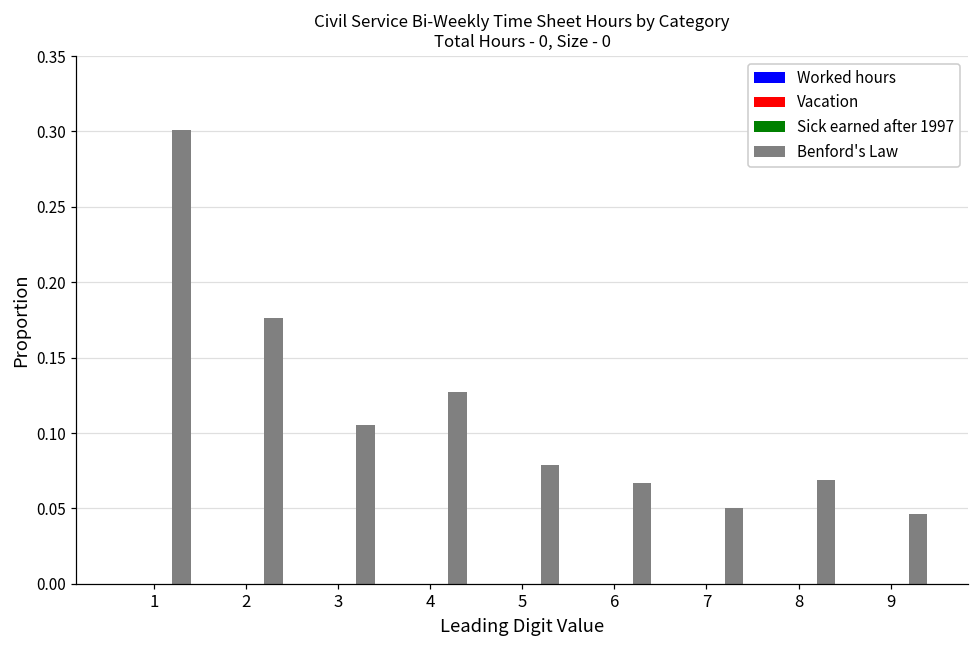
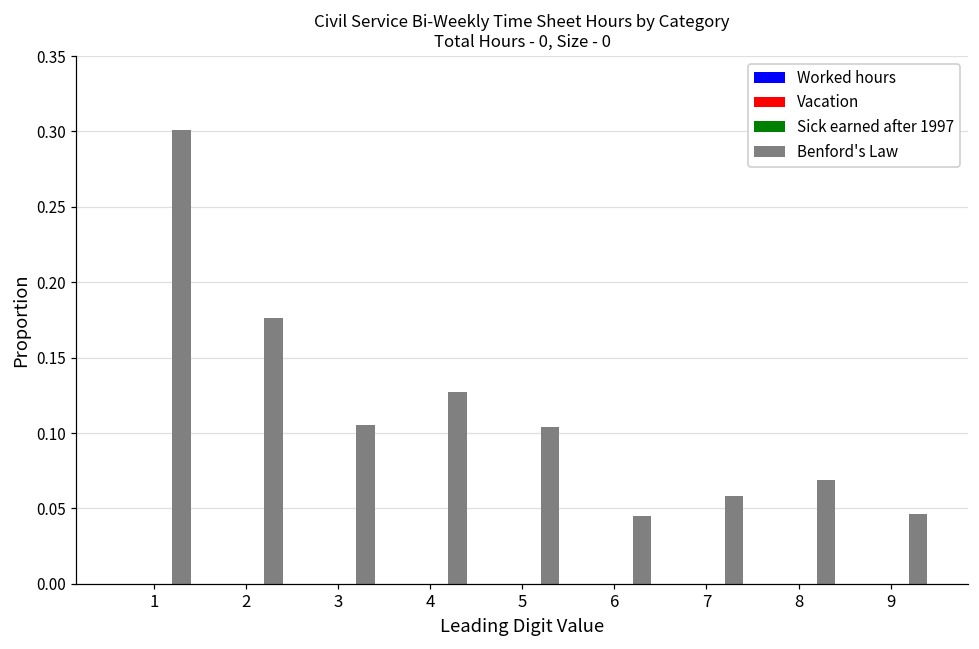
  {
    "Worked hours": {
      "1": 0.000,
      "2": 0.000,
      "3": 0.000,
      "4": 0.000,
      "5": 0.000,
      "6": 0.000,
      "7": 0.000,
      "8": 0.000,
      "9": 0.000
    },
    "Vacation": {
      "1": 0.000,
      "2": 0.000,
      "3": 0.000,
      "4": 0.000,
      "5": 0.000,
      "6": 0.000,
      "7": 0.000,
      "8": 0.000,
      "9": 0.000
    },
    "Sick earned after 1997": {
      "1": 0.000,
      "2": 0.000,
      "3": 0.000,
      "4": 0.000,
      "5": 0.000,
      "6": 0.000,
      "7": 0.000,
      "8": 0.000,
      "9": 0.000
    },
    "Benford's Law": {
      "1": 0.301,
      "2": 0.176,
      "3": 0.105,
      "4": 0.127,
-     "5": 0.079,
-     "6": 0.067,
-     "7": 0.050,
+     "5": 0.104,
+     "6": 0.045,
+     "7": 0.058,
      "8": 0.069,
      "9": 0.046
    }
  }
